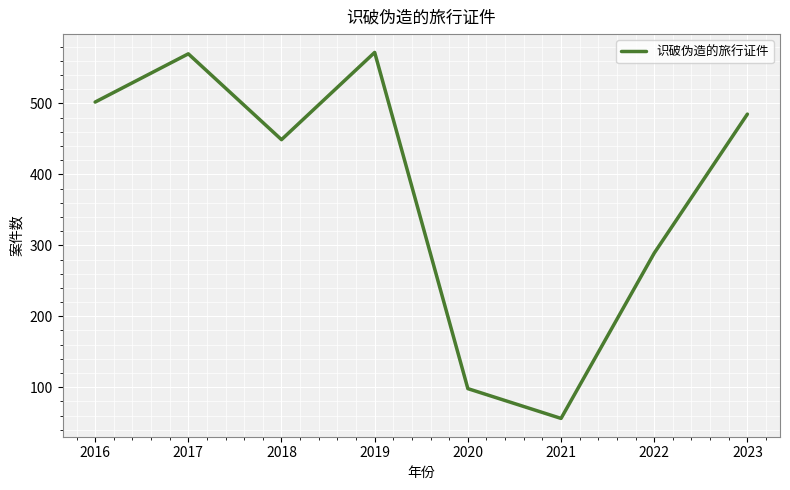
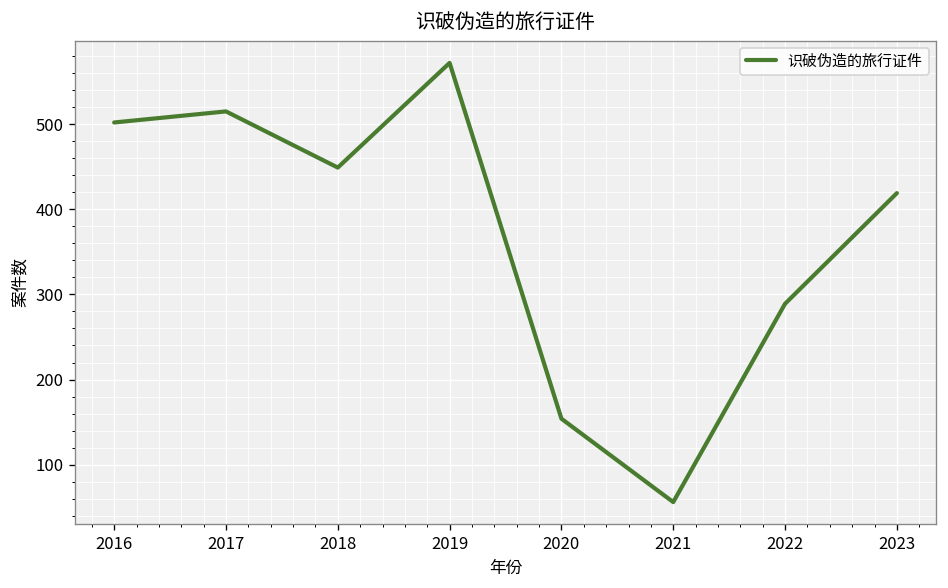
  {
    "2016": 500,
-   "2017": 570,
+   "2017": 520,
    "2018": 450,
    "2019": 570,
-   "2020": 100,
+   "2020": 150,
    "2021": 60,
    "2022": 290,
-   "2023": 490
+   "2023": 420
  }
